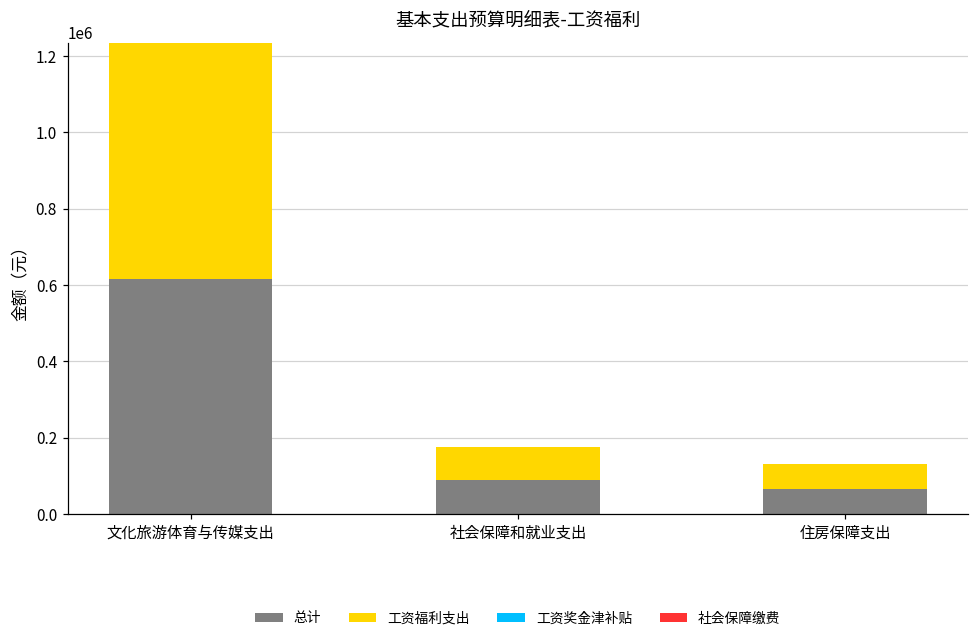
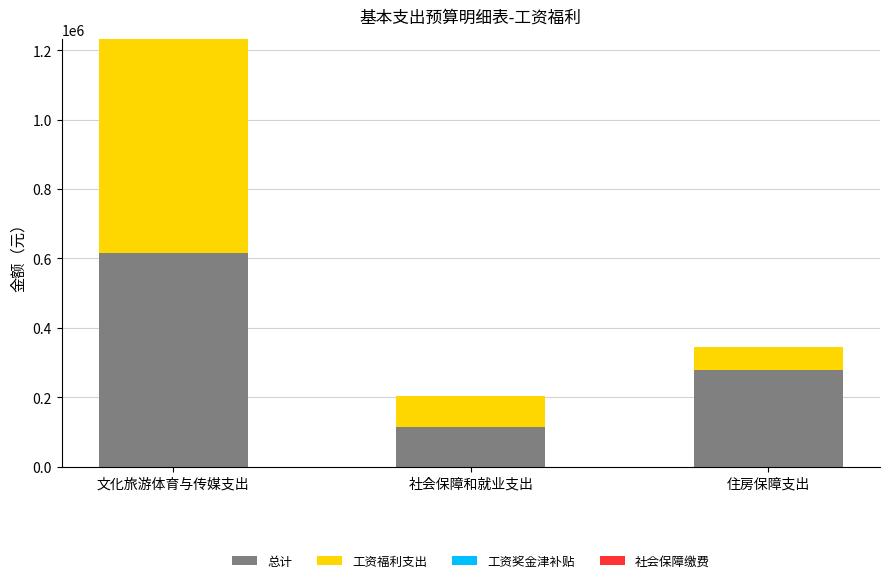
  {
    "总计": {
      "文化旅游体育与传媒支出": 620000,
-     "社会保障和就业支出": 90000,
-     "住房保障支出": 70000
+     "社会保障和就业支出": 110000,
+     "住房保障支出": 280000
    }
  }
